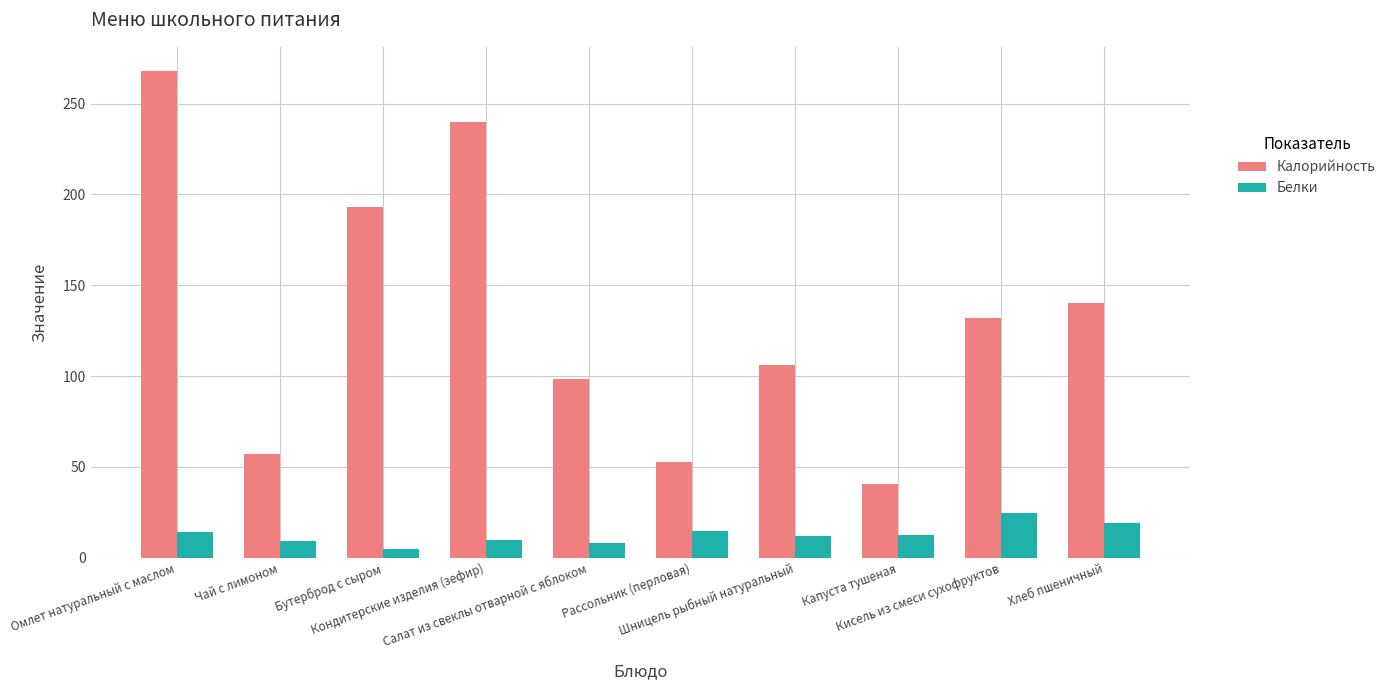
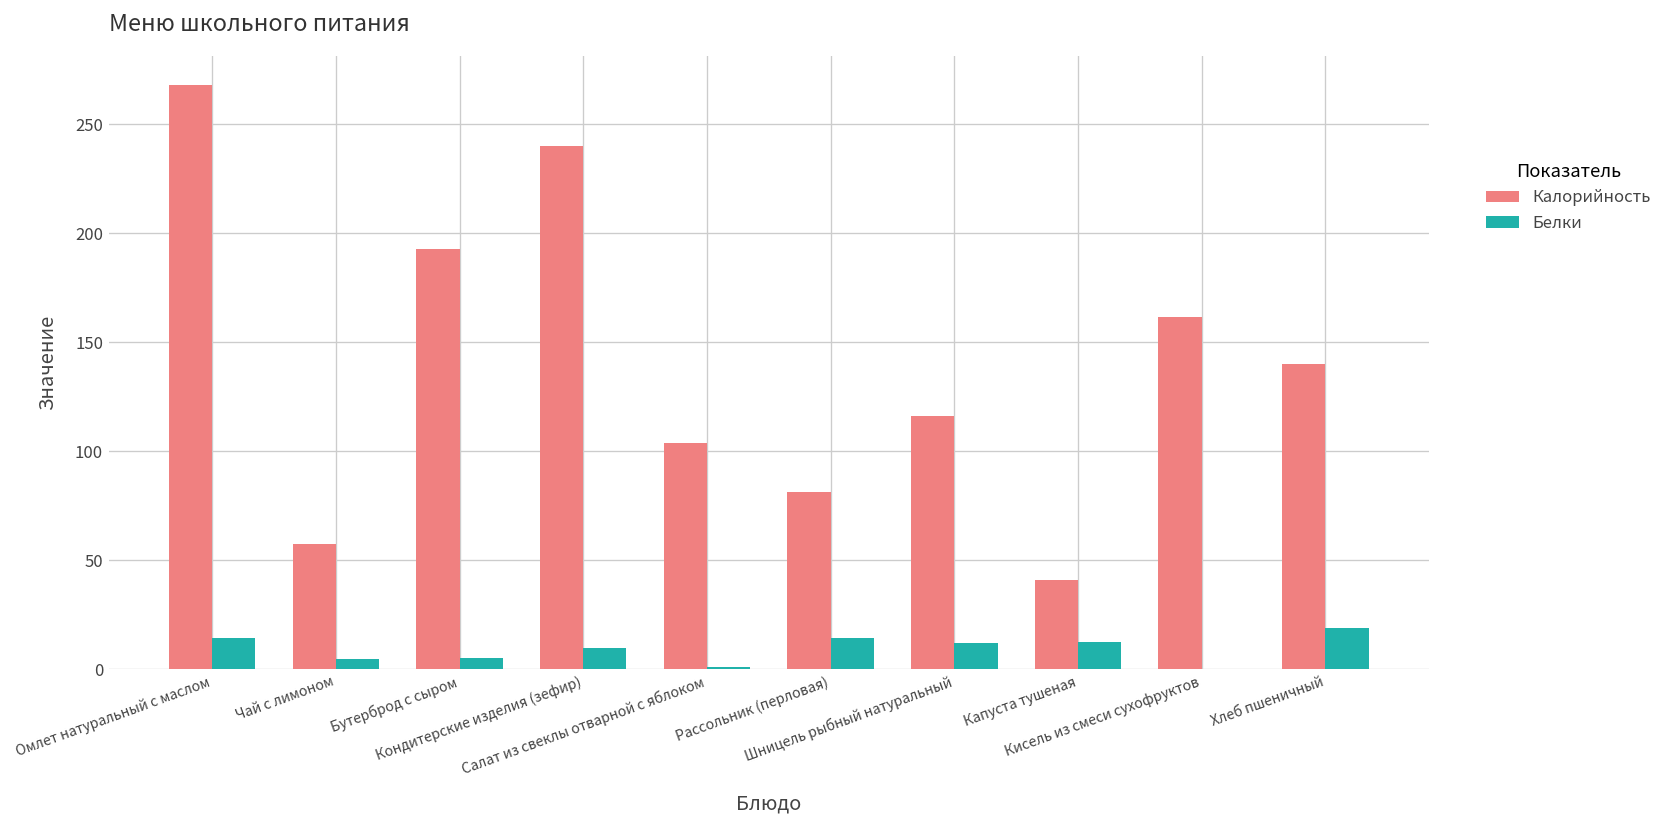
  {
    "Калорийность": {
      "Омлет натуральный с маслом": 268,
      "Чай с лимоном": 57,
      "Бутерброд с сыром": 193,
      "Кондитерские изделия (зефир)": 240,
-     "Салат из свеклы отварной с яблоком": 99,
-     "Рассольник (перловая)": 52,
-     "Шницель рыбный натуральный": 106,
+     "Салат из свеклы отварной с яблоком": 104,
+     "Рассольник (перловая)": 81,
+     "Шницель рыбный натуральный": 116,
      "Капуста тушеная": 41,
-     "Кисель из смеси сухофруктов": 132,
+     "Кисель из смеси сухофруктов": 162,
      "Хлеб пшеничный": 140
    },
    "Белки": {
      "Омлет натуральный с маслом": 14,
-     "Чай с лимоном": 9,
+     "Чай с лимоном": 5,
      "Бутерброд с сыром": 5,
      "Кондитерские изделия (зефир)": 10,
-     "Салат из свеклы отварной с яблоком": 8,
+     "Салат из свеклы отварной с яблоком": 1,
      "Рассольник (перловая)": 14,
      "Шницель рыбный натуральный": 12,
      "Капуста тушеная": 12,
-     "Кисель из смеси сухофруктов": 24,
+     "Кисель из смеси сухофруктов": 0,
      "Хлеб пшеничный": 19
    }
  }
